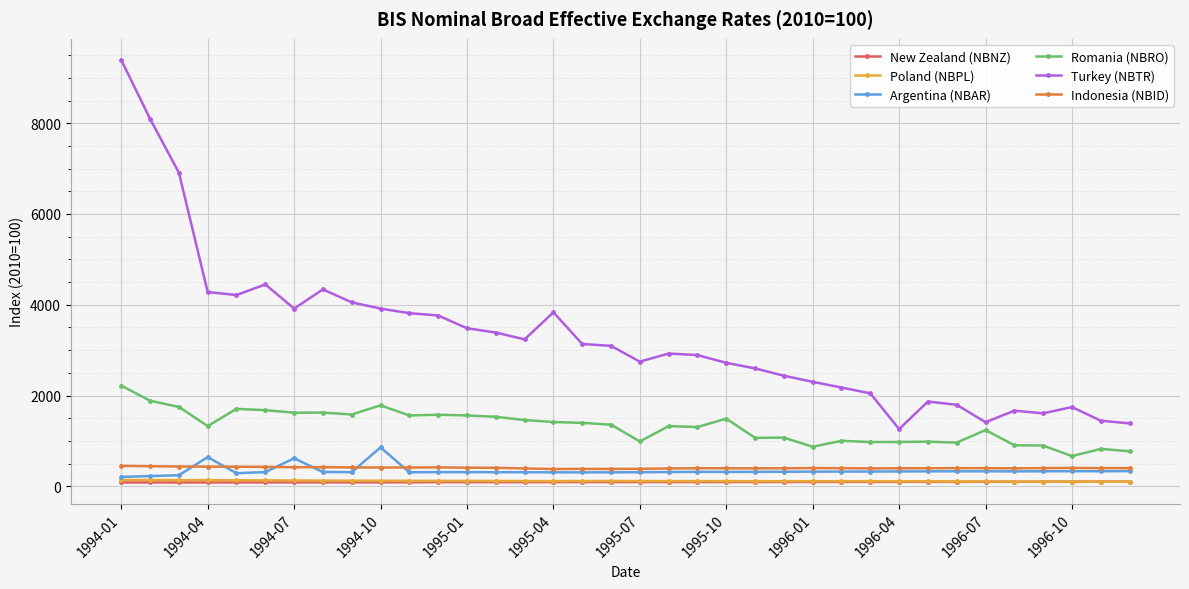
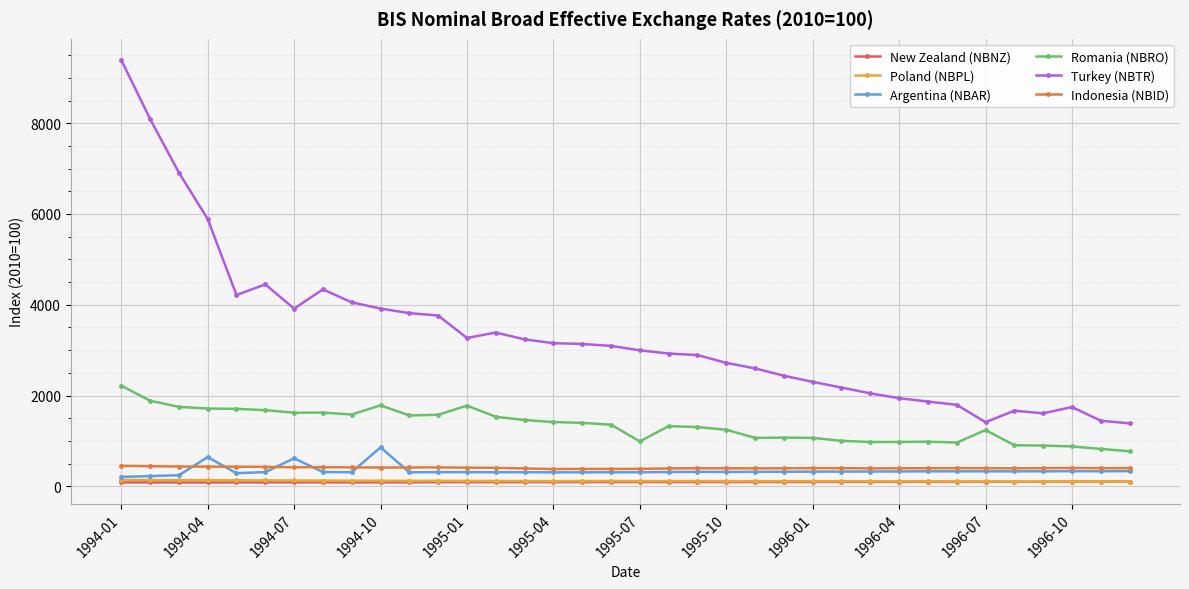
  {
    "Argentina (NBAR)": {
      "1994-01": 200,
      "1994-04": 600,
      "1994-07": 600,
      "1994-10": 900,
      "1995-01": 300,
      "1995-04": 300,
      "1995-07": 300,
      "1995-10": 300,
      "1996-01": 300,
      "1996-04": 300,
      "1996-07": 300,
      "1996-10": 300
    },
    "Romania (NBRO)": {
      "1994-01": 2200,
-     "1994-04": 1300,
+     "1994-04": 1700,
      "1994-07": 1600,
      "1994-10": 1800,
-     "1995-01": 1600,
+     "1995-01": 1800,
      "1995-04": 1400,
      "1995-07": 1000,
-     "1995-10": 1500,
-     "1996-01": 900,
+     "1995-10": 1200,
+     "1996-01": 1100,
      "1996-04": 1000,
      "1996-07": 1200,
-     "1996-10": 700
+     "1996-10": 900
    },
    "Turkey (NBTR)": {
      "1994-01": 9400,
-     "1994-04": 4300,
+     "1994-04": 5900,
      "1994-07": 3900,
      "1994-10": 3900,
-     "1995-01": 3500,
-     "1995-04": 3800,
-     "1995-07": 2700,
+     "1995-01": 3300,
+     "1995-04": 3200,
+     "1995-07": 3000,
      "1995-10": 2700,
      "1996-01": 2300,
-     "1996-04": 1300,
+     "1996-04": 1900,
      "1996-07": 1400,
      "1996-10": 1700
    }
  }
